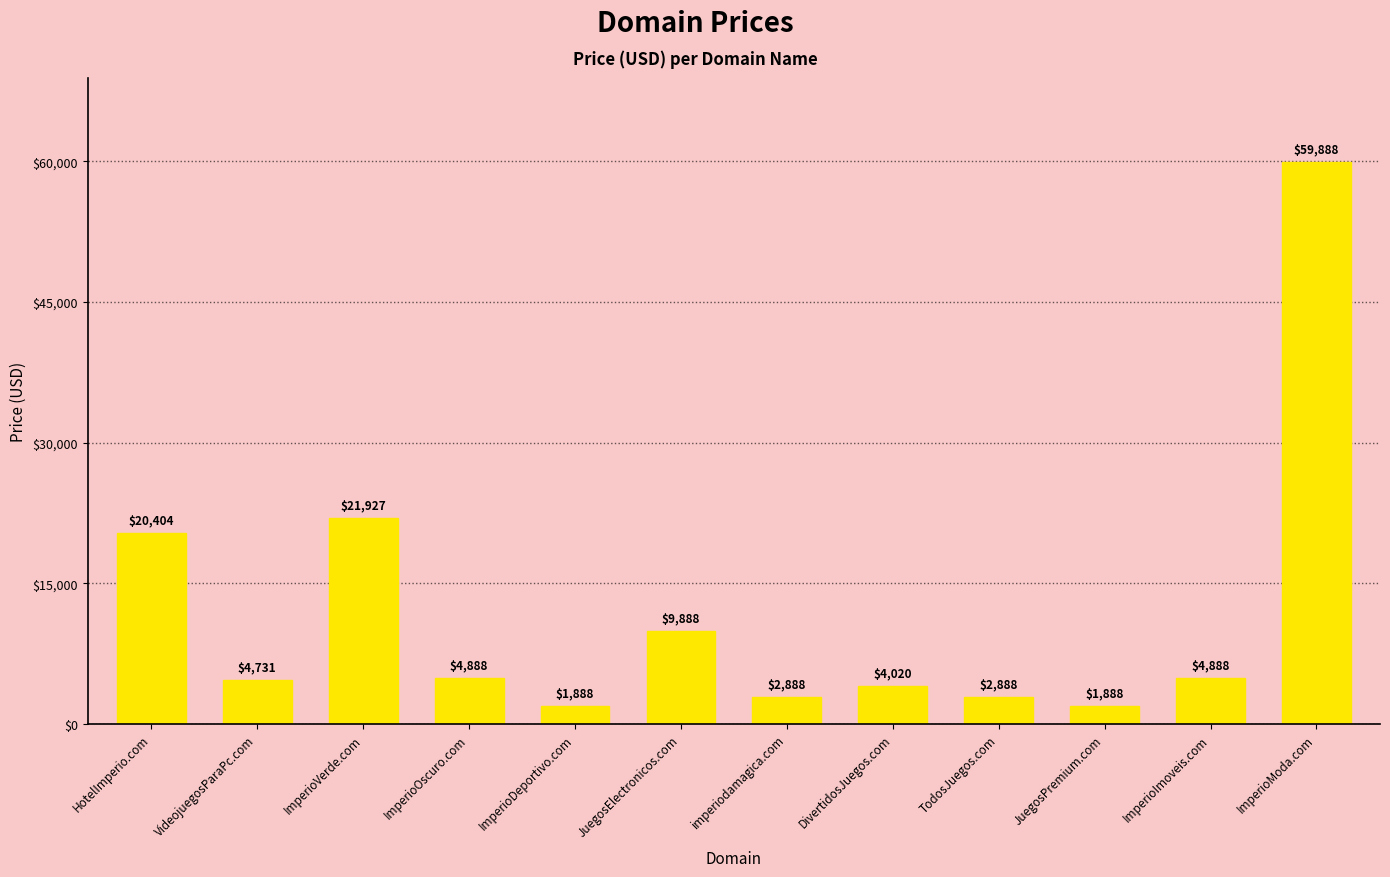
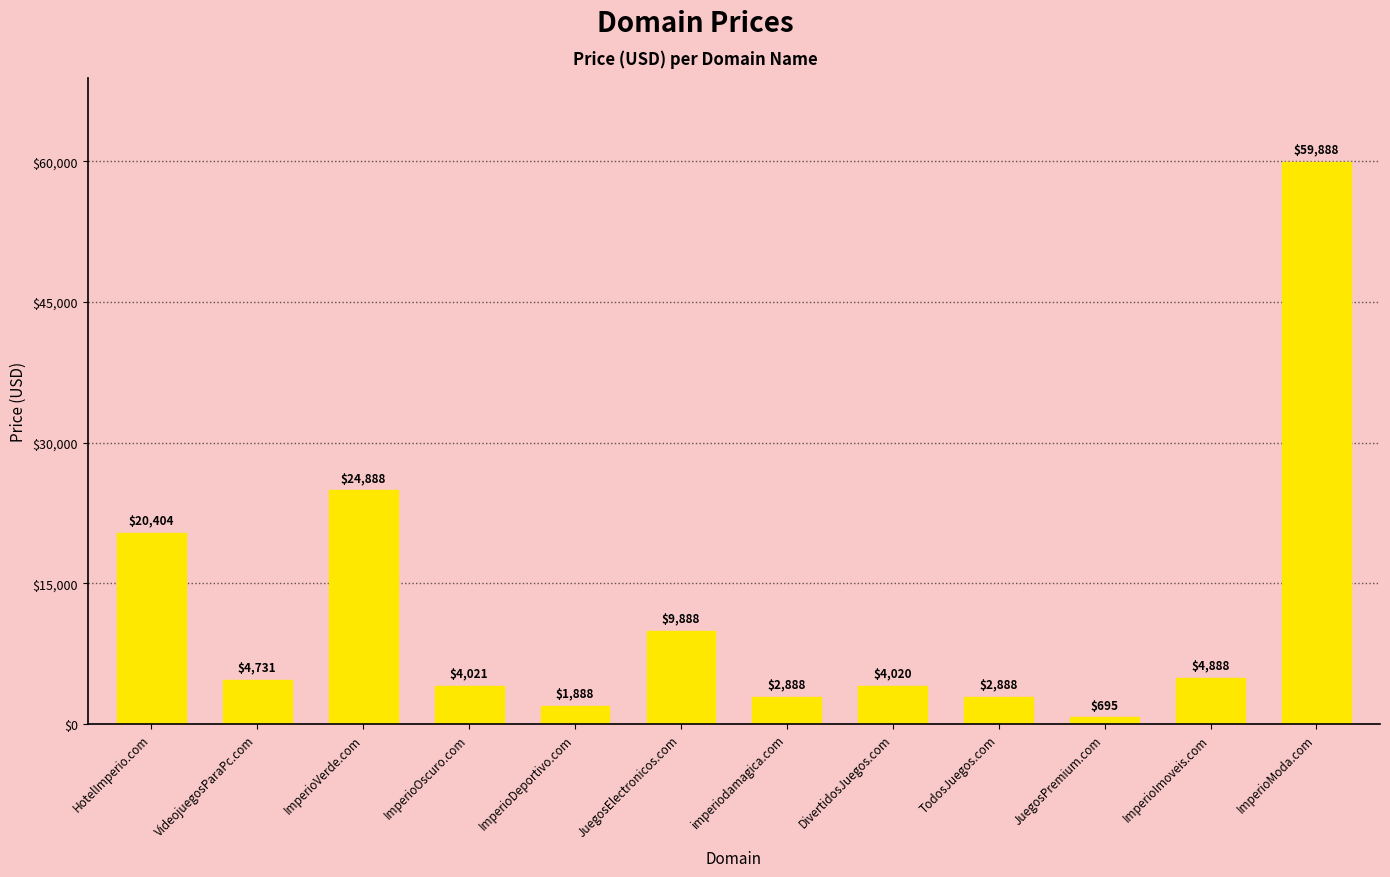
  {
    "HotelImperio.com": "$20,404",
    "VideojuegosParaPc.com": "$4,731",
-   "ImperioVerde.com": "$21,927",
-   "ImperioOscuro.com": "$4,888",
+   "ImperioVerde.com": "$24,888",
+   "ImperioOscuro.com": "$4,021",
    "ImperioDeportivo.com": "$1,888",
    "JuegosElectronicos.com": "$9,888",
    "imperiodamagica.com": "$2,888",
    "DivertidosJuegos.com": "$4,020",
    "TodosJuegos.com": "$2,888",
-   "JuegosPremium.com": "$1,888",
+   "JuegosPremium.com": "$695",
    "ImperioImoveis.com": "$4,888",
    "ImperioModa.com": "$59,888"
  }
